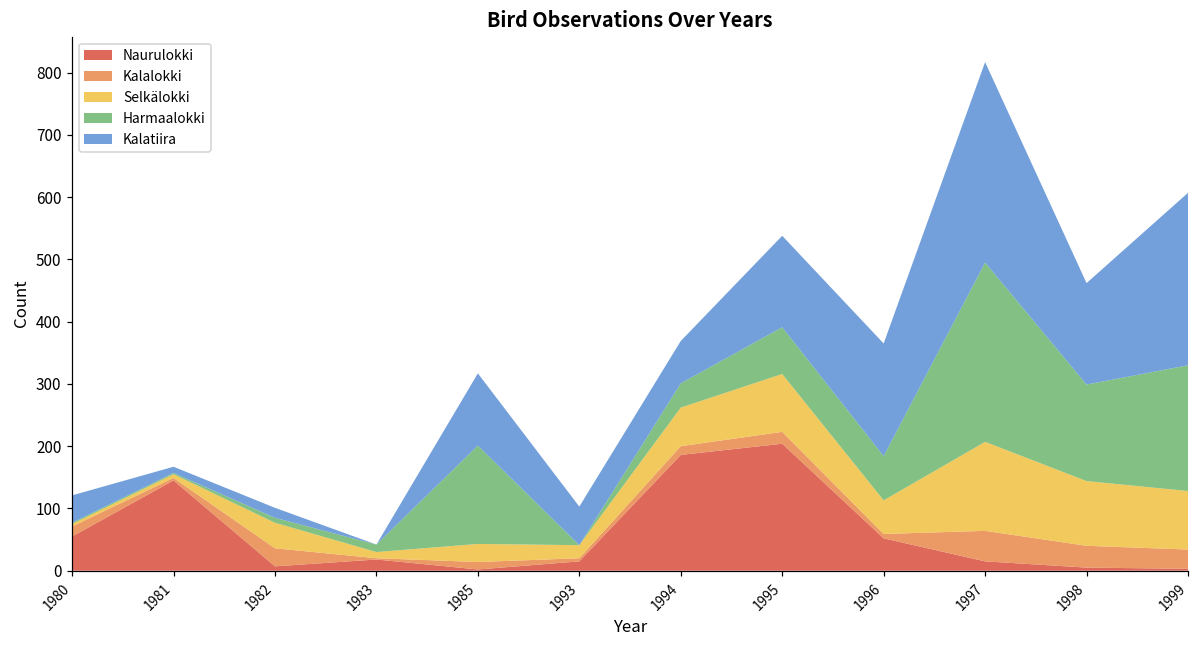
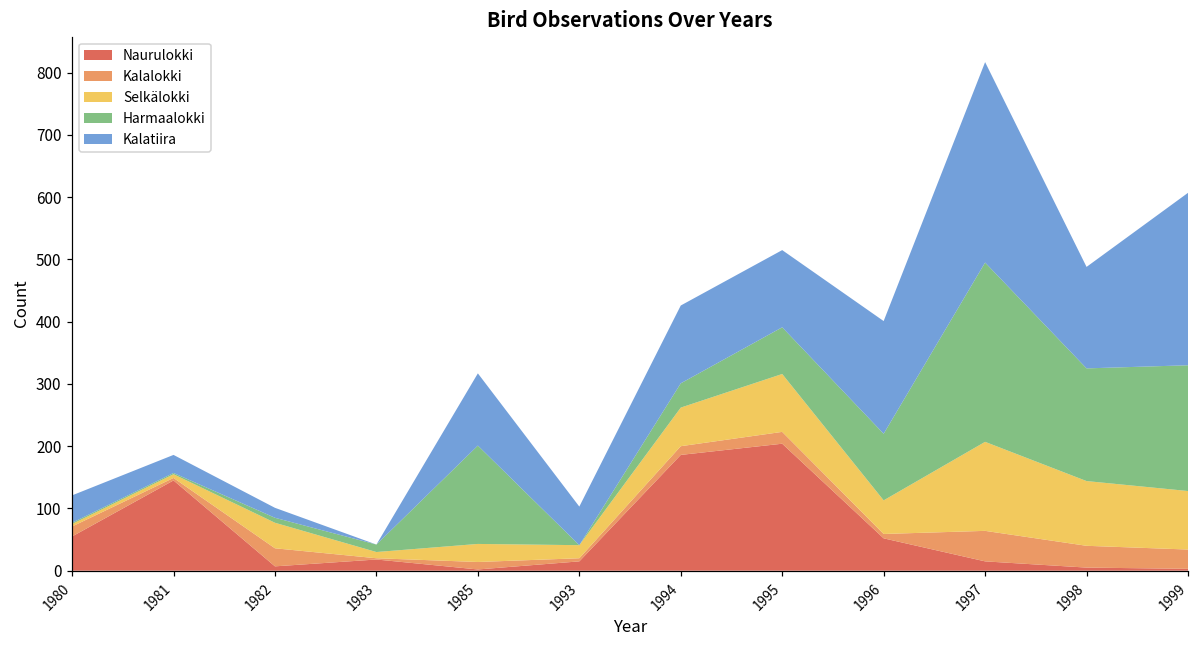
  {
    "Harmaalokki": {
      "1982": 10,
      "1985": 160,
      "1994": 40,
      "1995": 80,
-     "1996": 70,
+     "1996": 110,
      "1997": 290,
-     "1998": 160,
+     "1998": 180,
      "1999": 200
    },
    "Kalatiira": {
      "1980": 40,
-     "1981": 10,
+     "1981": 30,
      "1982": 20,
      "1985": 120,
      "1993": 60,
-     "1994": 70,
-     "1995": 150,
+     "1994": 130,
+     "1995": 120,
      "1996": 180,
      "1997": 320,
      "1998": 160,
      "1999": 280
    }
  }
